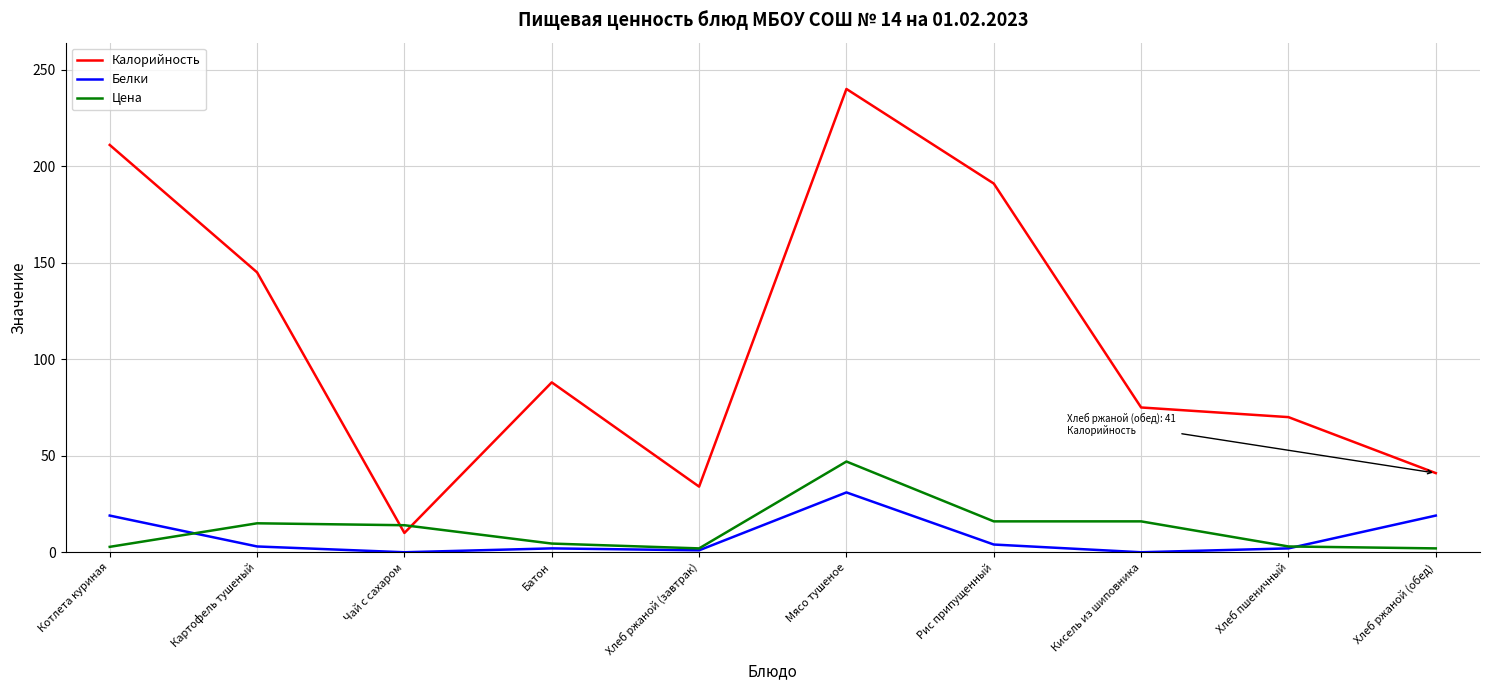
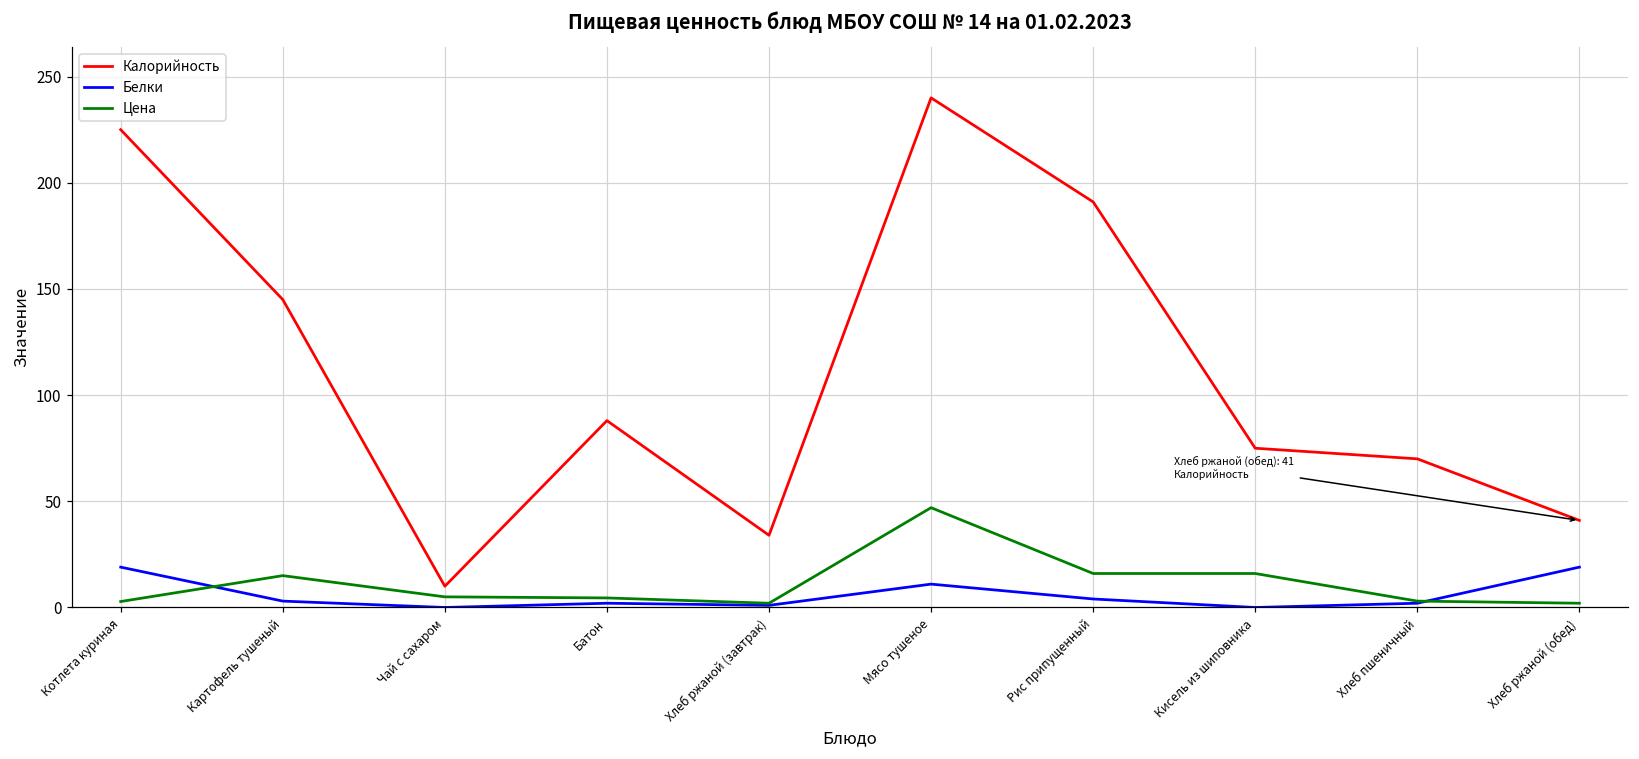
  {
    "Калорийность": {
-     "Котлета куриная": 211,
+     "Котлета куриная": 225,
      "Картофель тушеный": 145,
      "Чай с сахаром": 10,
      "Батон": 88,
      "Хлеб ржаной (завтрак)": 34,
      "Мясо тушеное": 240,
      "Рис припущенный": 191,
      "Кисель из шиповника": 75,
      "Хлеб ржаной (обед)": 41
    },
    "Белки": {
      "Котлета куриная": 19,
      "Картофель тушеный": 3,
      "Чай с сахаром": 0,
      "Батон": 2,
-     "Мясо тушеное": 31,
+     "Мясо тушеное": 11,
      "Рис припущенный": 4,
      "Кисель из шиповника": 0,
      "Хлеб ржаной (обед)": 19
    },
    "Цена": {
      "Котлета куриная": 3,
      "Картофель тушеный": 15,
-     "Чай с сахаром": 14,
+     "Чай с сахаром": 5,
      "Батон": 5,
      "Мясо тушеное": 47,
      "Рис припущенный": 16,
      "Кисель из шиповника": 16,
      "Хлеб ржаной (обед)": 2
    }
  }
